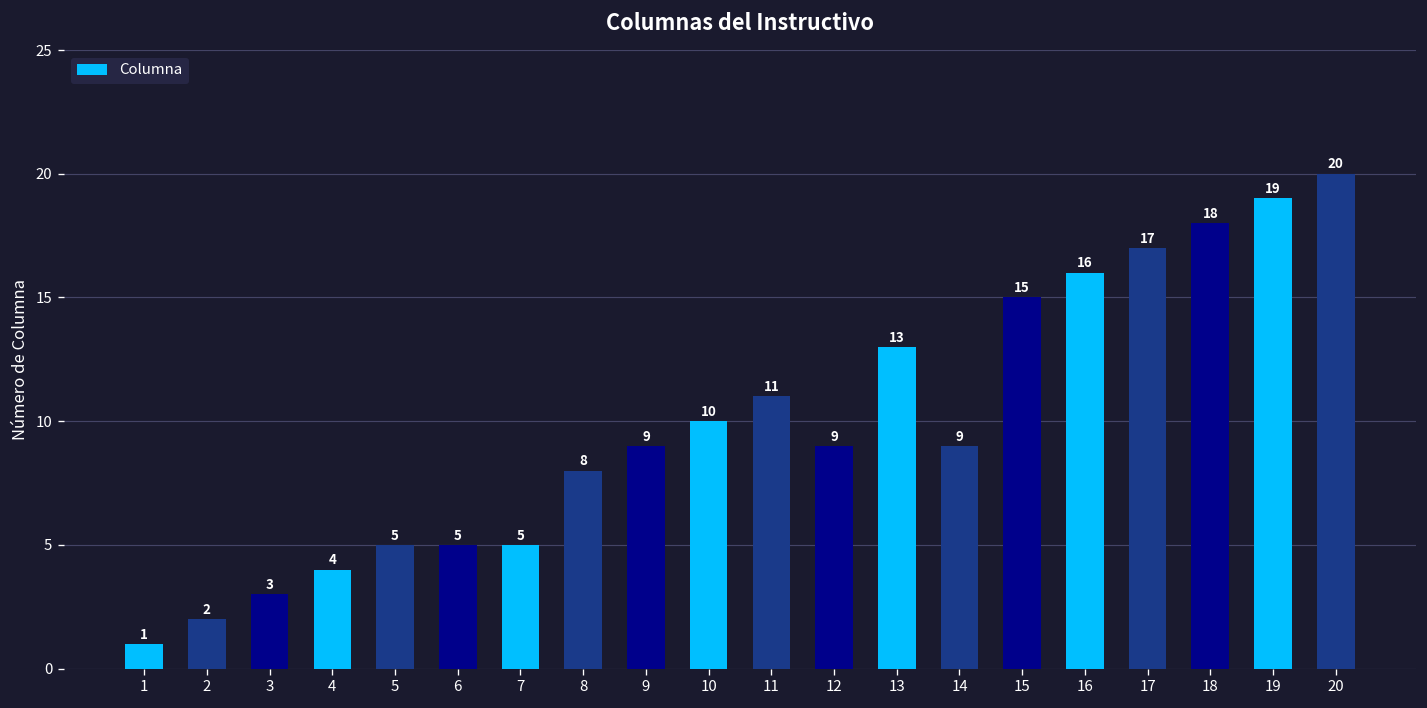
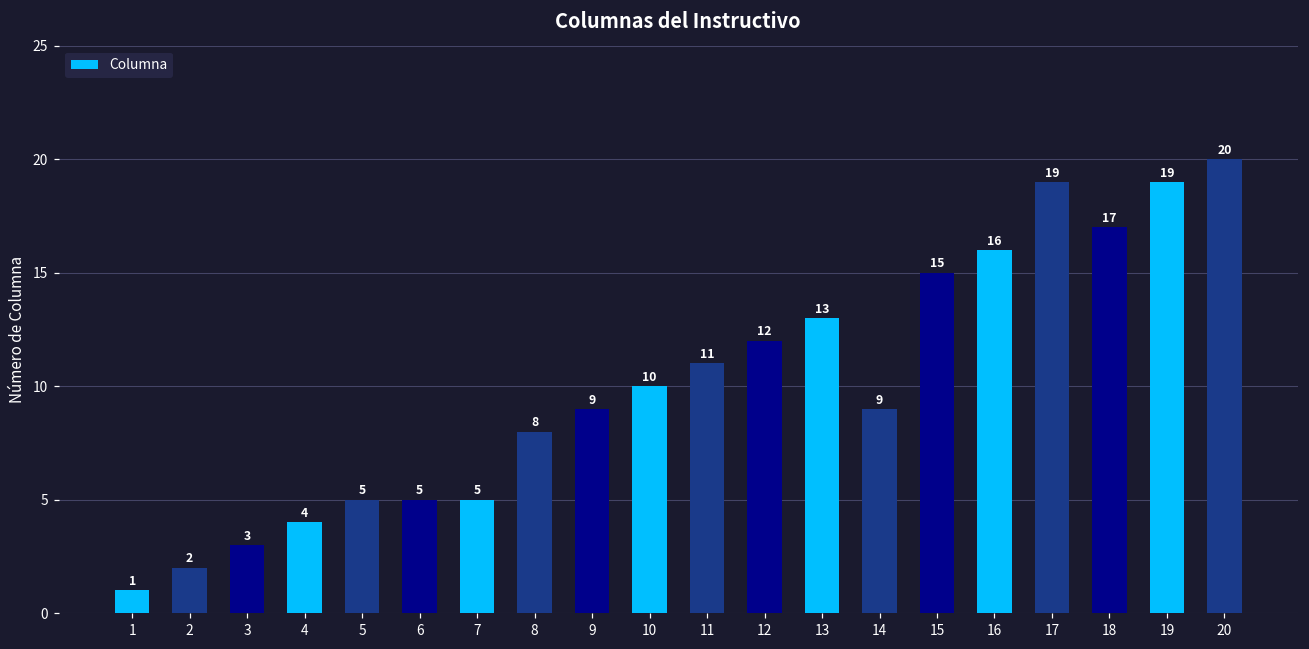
  {
    "1": 1,
    "2": 2,
    "3": 3,
    "4": 4,
    "5": 5,
    "6": 5,
    "7": 5,
    "8": 8,
    "9": 9,
    "10": 10,
    "11": 11,
-   "12": 9,
+   "12": 12,
    "13": 13,
    "14": 9,
    "15": 15,
    "16": 16,
-   "17": 17,
-   "18": 18,
+   "17": 19,
+   "18": 17,
    "19": 19,
    "20": 20
  }
